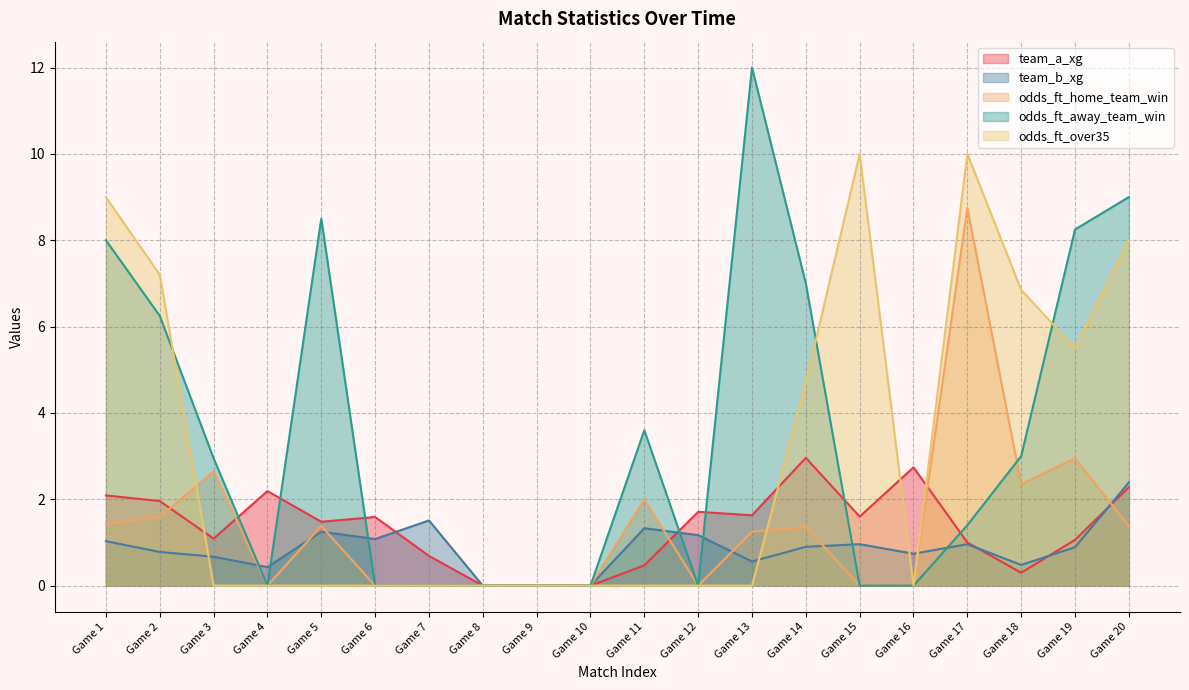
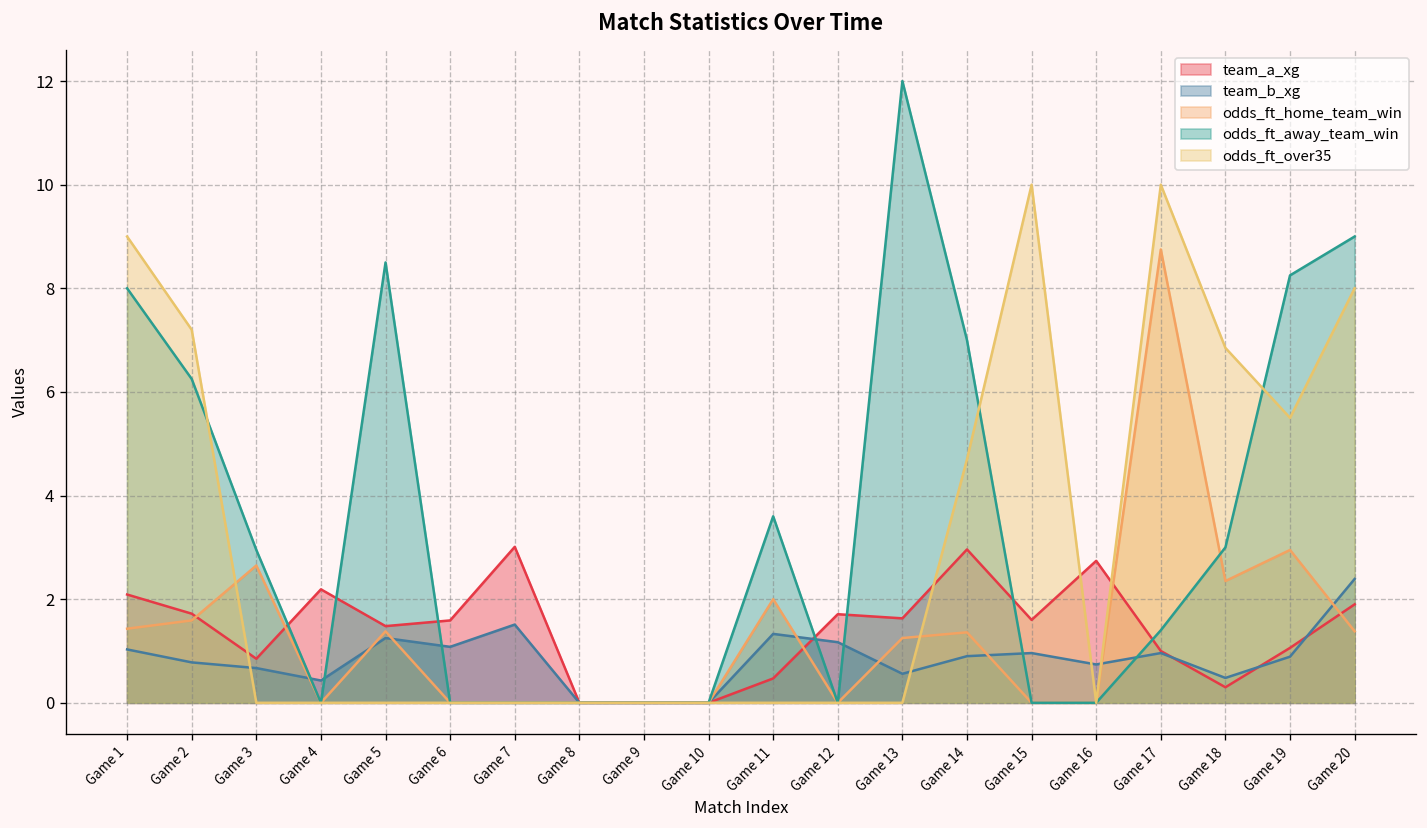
  {
    "team_a_xg": {
      "Game 1": 2.1,
-     "Game 2": 2.0,
-     "Game 3": 1.1,
+     "Game 2": 1.7,
+     "Game 3": 0.9,
      "Game 4": 2.2,
      "Game 5": 1.5,
      "Game 6": 1.6,
-     "Game 7": 0.7,
+     "Game 7": 3.0,
      "Game 11": 0.5,
      "Game 12": 1.7,
      "Game 13": 1.6,
      "Game 14": 3.0,
      "Game 15": 1.6,
      "Game 16": 2.7,
      "Game 18": 0.3,
      "Game 19": 1.1,
-     "Game 20": 2.3
+     "Game 20": 1.9
    }
  }
